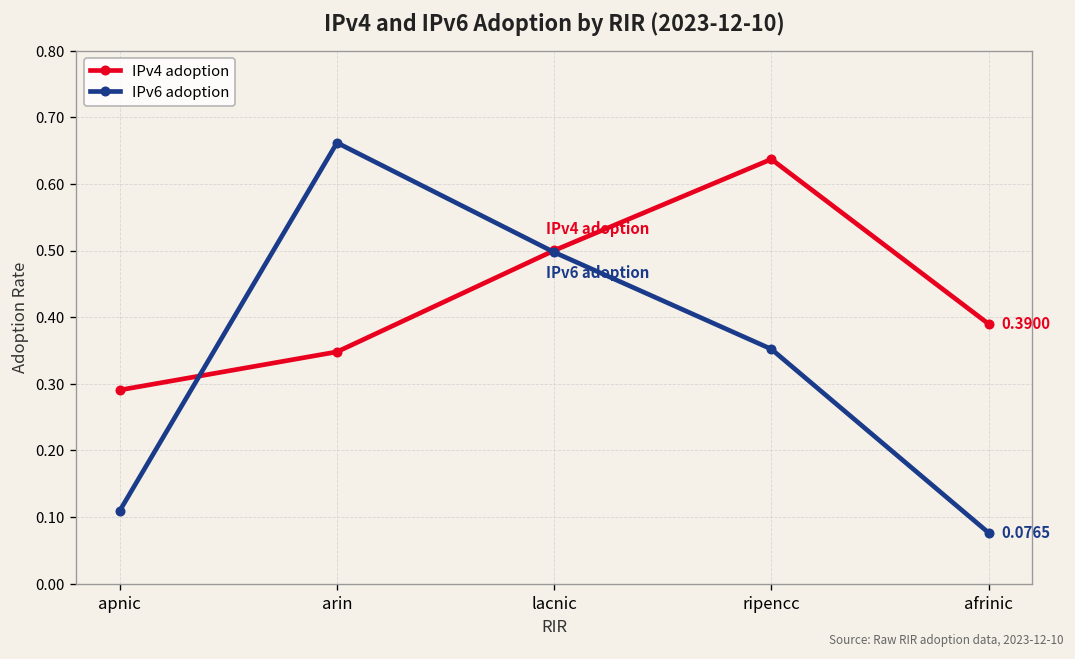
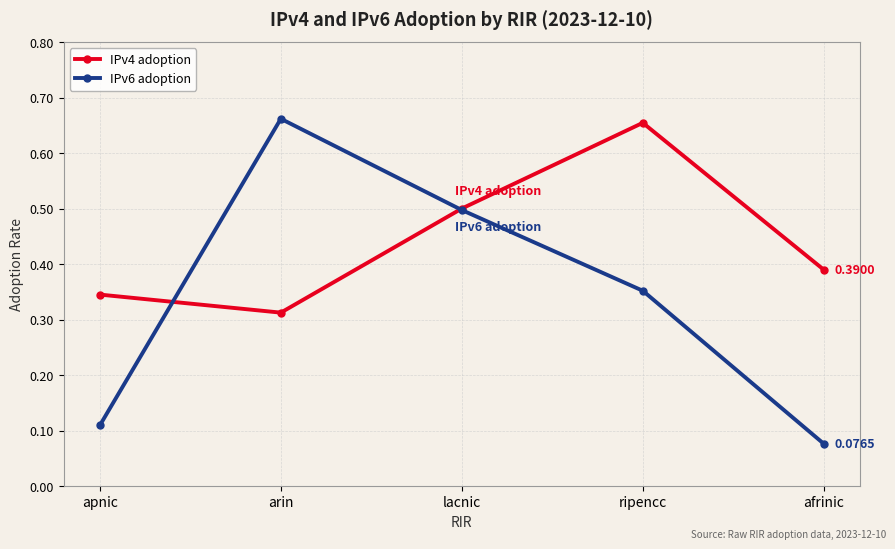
  {
    "IPv4 adoption": {
-     "apnic": 0.29,
-     "arin": 0.35,
-     "ripencc": 0.64
+     "apnic": 0.35,
+     "arin": 0.31,
+     "ripencc": 0.65
    },
    "IPv6 adoption": {
      "afrinic": 0.0765
    }
  }
